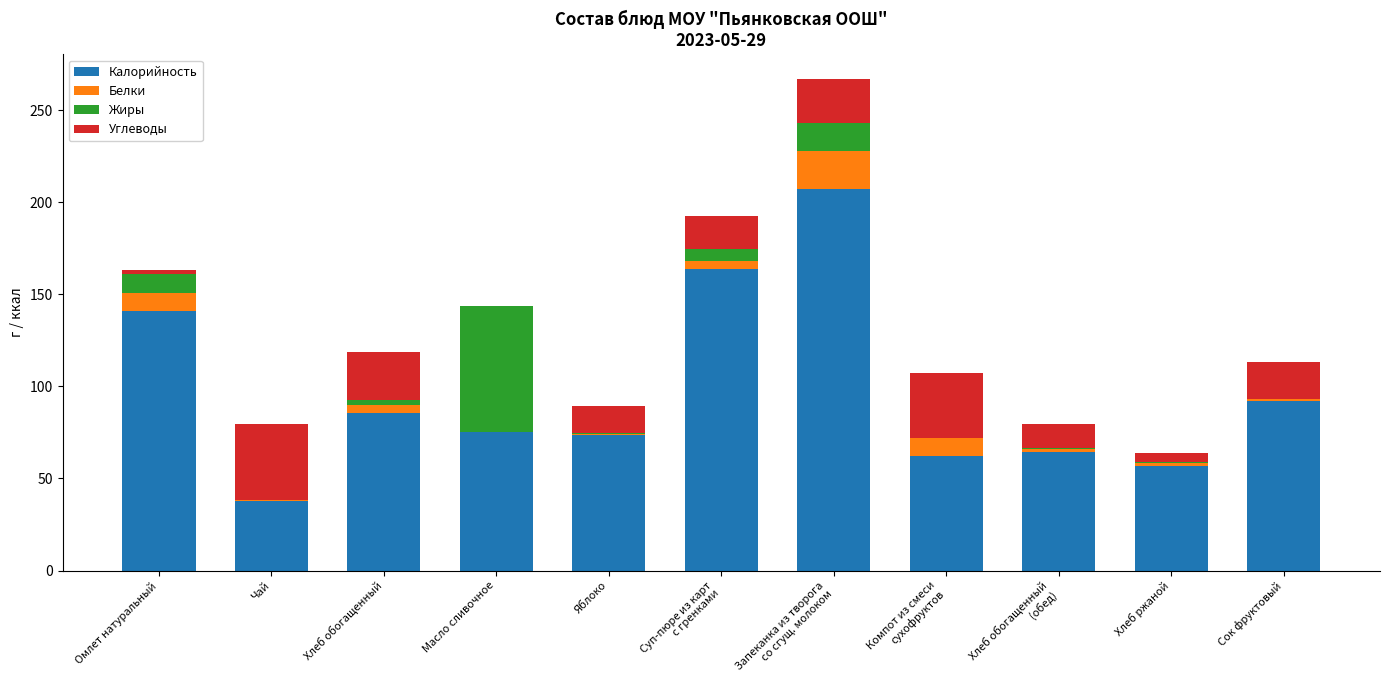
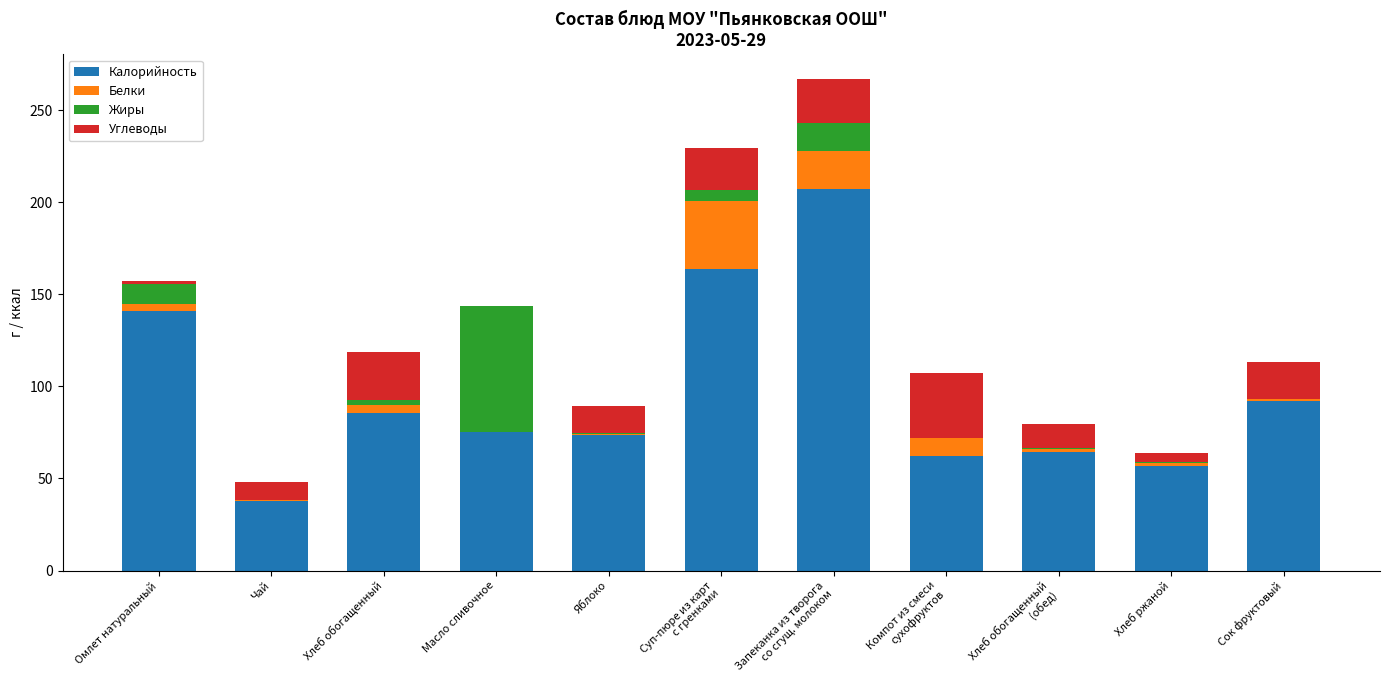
  {
    "Калорийность": {
      "Омлет натуральный": 141,
      "Чай": 38,
      "Хлеб обогащенный": 86,
      "Масло сливочное": 75,
      "Яблоко": 74,
      "Суп-пюре из карт с гренками": 164,
      "Запеканка из творога со сгущ. молоком": 207,
      "Компот из смеси сухофруктов": 62,
      "Хлеб обогащенный (обед)": 64,
      "Хлеб ржаной": 57,
      "Сок фруктовый": 92
    },
    "Белки": {
-     "Омлет натуральный": 10,
+     "Омлет натуральный": 4,
      "Хлеб обогащенный": 4,
      "Масло сливочное": 0,
-     "Суп-пюре из карт с гренками": 4,
+     "Суп-пюре из карт с гренками": 37,
      "Запеканка из творога со сгущ. молоком": 21,
      "Компот из смеси сухофруктов": 10,
      "Хлеб обогащенный (обед)": 2,
      "Хлеб ржаной": 2
    },
    "Жиры": {
      "Омлет натуральный": 11,
      "Чай": 0,
      "Хлеб обогащенный": 3,
      "Масло сливочное": 69,
      "Суп-пюре из карт с гренками": 6,
      "Запеканка из творога со сгущ. молоком": 15
    },
    "Углеводы": {
      "Омлет натуральный": 2,
-     "Чай": 41,
+     "Чай": 10,
      "Хлеб обогащенный": 26,
      "Яблоко": 15,
-     "Суп-пюре из карт с гренками": 18,
+     "Суп-пюре из карт с гренками": 22,
      "Запеканка из творога со сгущ. молоком": 24,
      "Компот из смеси сухофруктов": 35,
      "Хлеб обогащенный (обед)": 13,
      "Хлеб ржаной": 5,
      "Сок фруктовый": 20
    }
  }
